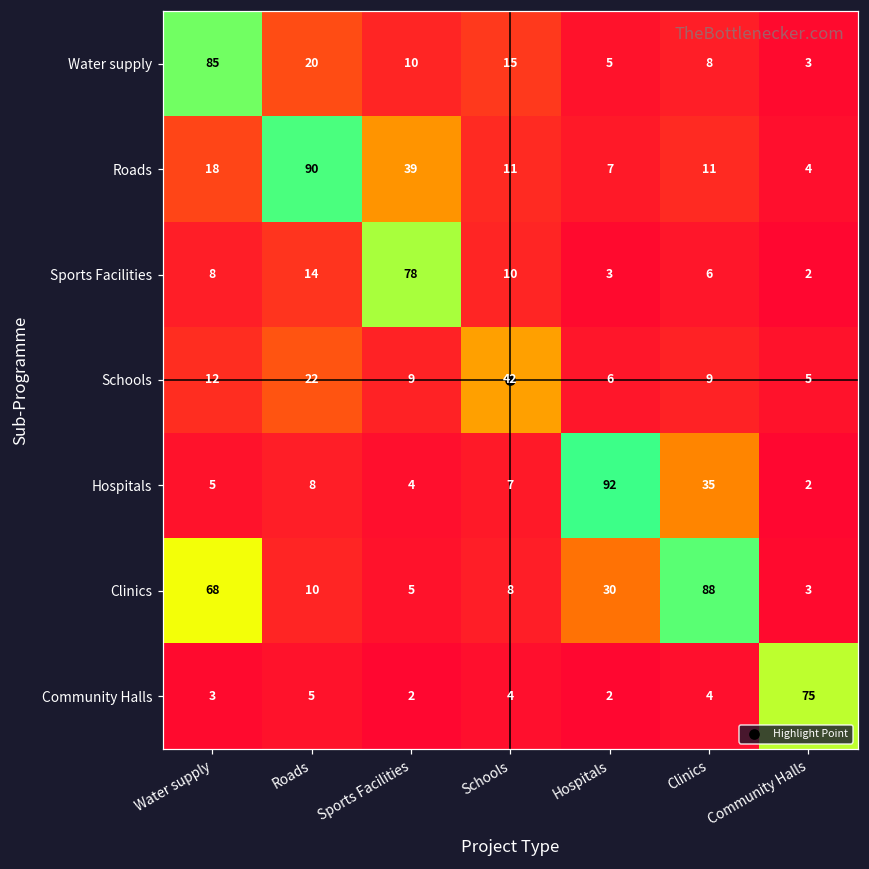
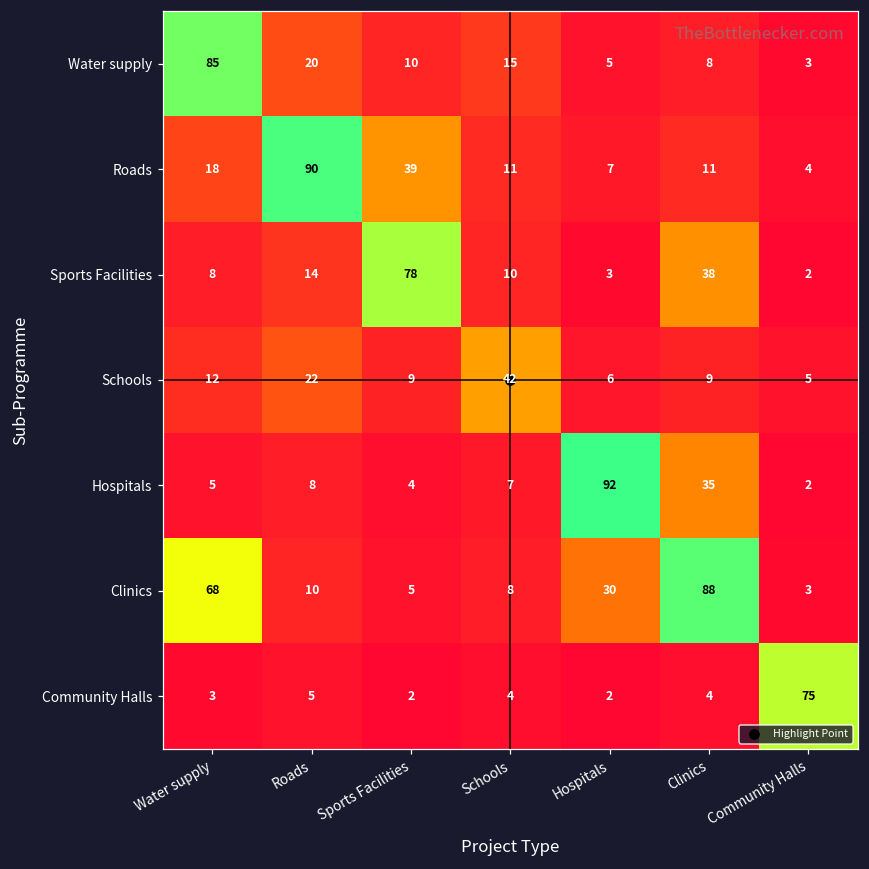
  {
    "Water supply": {
      "Water supply": 85,
      "Roads": 20,
      "Sports Facilities": 10,
      "Schools": 15,
      "Hospitals": 5,
      "Clinics": 8
    },
    "Roads": {
      "Water supply": 18,
      "Roads": 90,
      "Sports Facilities": 39,
      "Schools": 11,
      "Hospitals": 7,
      "Clinics": 11,
      "Community Halls": 4
    },
    "Sports Facilities": {
      "Water supply": 8,
      "Roads": 14,
      "Sports Facilities": 78,
      "Schools": 10,
      "Hospitals": 3,
-     "Clinics": 6,
+     "Clinics": 38,
      "Community Halls": 2
    },
    "Schools": {
      "Water supply": 12,
      "Roads": 22,
      "Sports Facilities": 9,
      "Hospitals": 6,
      "Clinics": 9,
      "Community Halls": 5
    },
    "Hospitals": {
      "Water supply": 5,
      "Roads": 8,
      "Sports Facilities": 4,
      "Schools": 7,
      "Hospitals": 92,
      "Clinics": 35,
      "Community Halls": 2
    },
    "Clinics": {
      "Water supply": 68,
      "Roads": 10,
      "Sports Facilities": 5,
      "Schools": 8,
      "Hospitals": 30,
      "Clinics": 88,
      "Community Halls": 3
    },
    "Community Halls": {
      "Water supply": 3,
      "Roads": 5,
      "Sports Facilities": 2,
      "Schools": 4,
      "Hospitals": 2,
      "Clinics": 4,
      "Community Halls": 75
    }
  }
